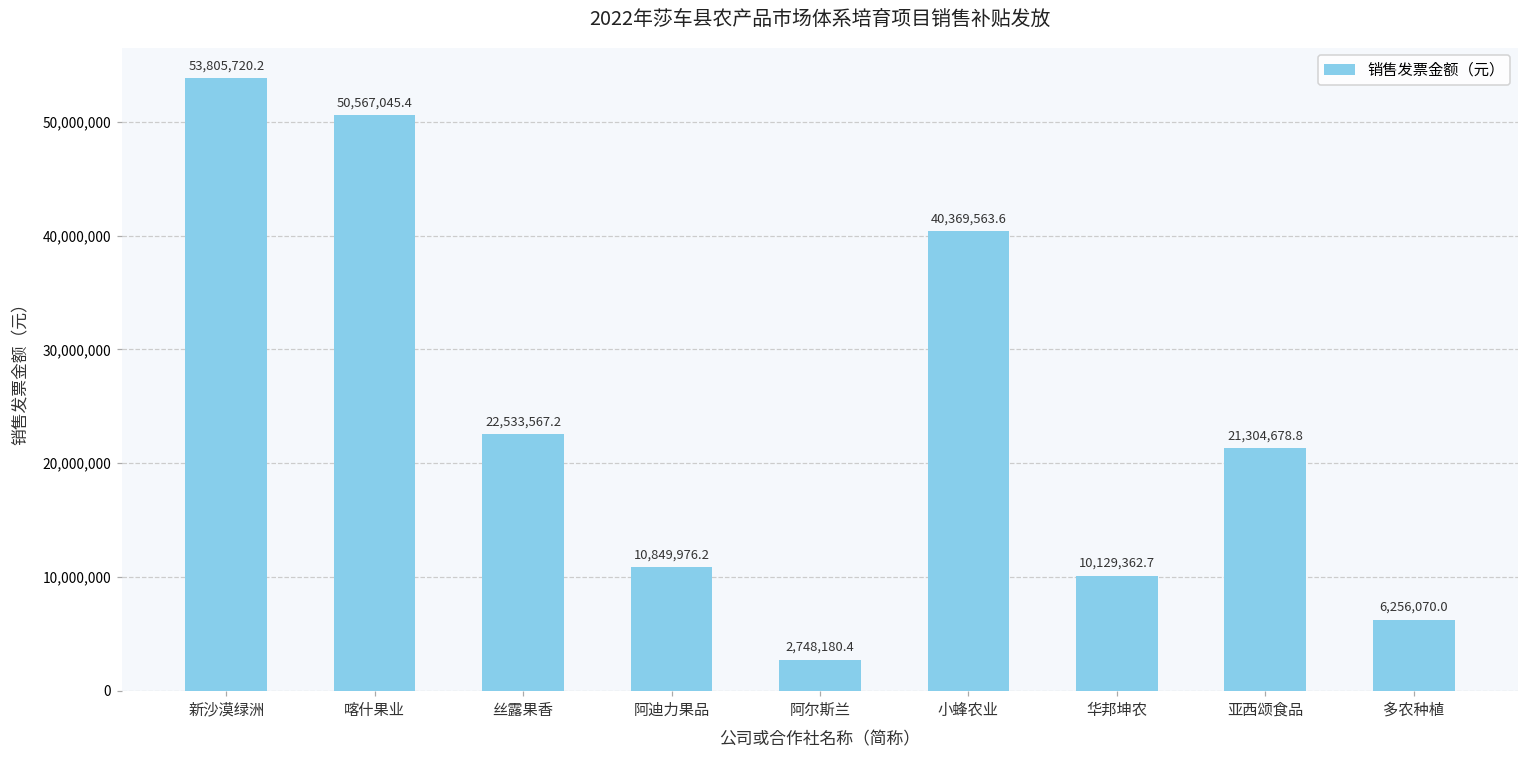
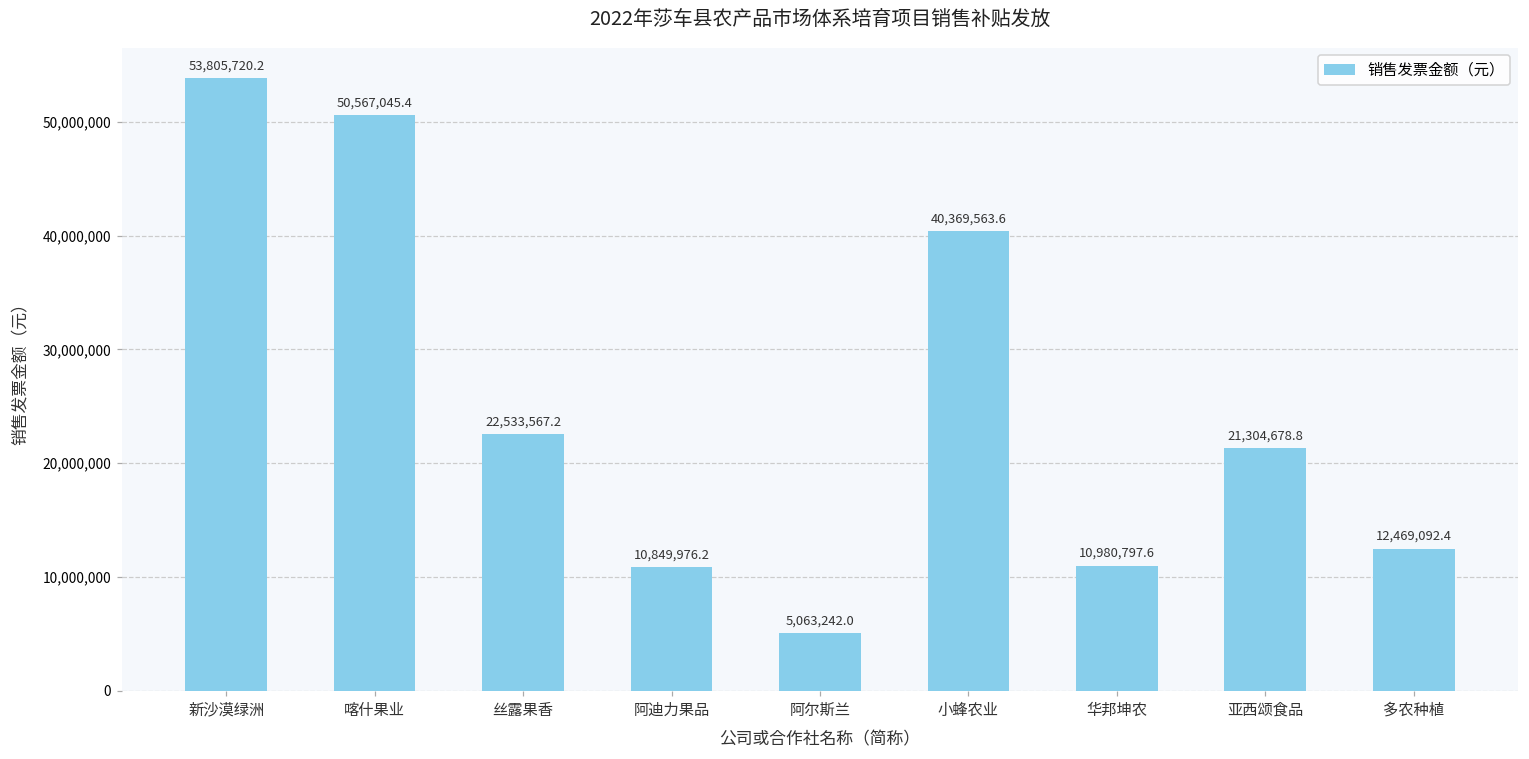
  {
    "新沙漠绿洲": "53,805,720.2",
    "喀什果业": "50,567,045.4",
    "丝露果香": "22,533,567.2",
    "阿迪力果品": "10,849,976.2",
-   "阿尔斯兰": "2,748,180.4",
+   "阿尔斯兰": "5,063,242.0",
    "小蜂农业": "40,369,563.6",
-   "华邦坤农": "10,129,362.7",
+   "华邦坤农": "10,980,797.6",
    "亚西颂食品": "21,304,678.8",
-   "多农种植": "6,256,070.0"
+   "多农种植": "12,469,092.4"
  }
